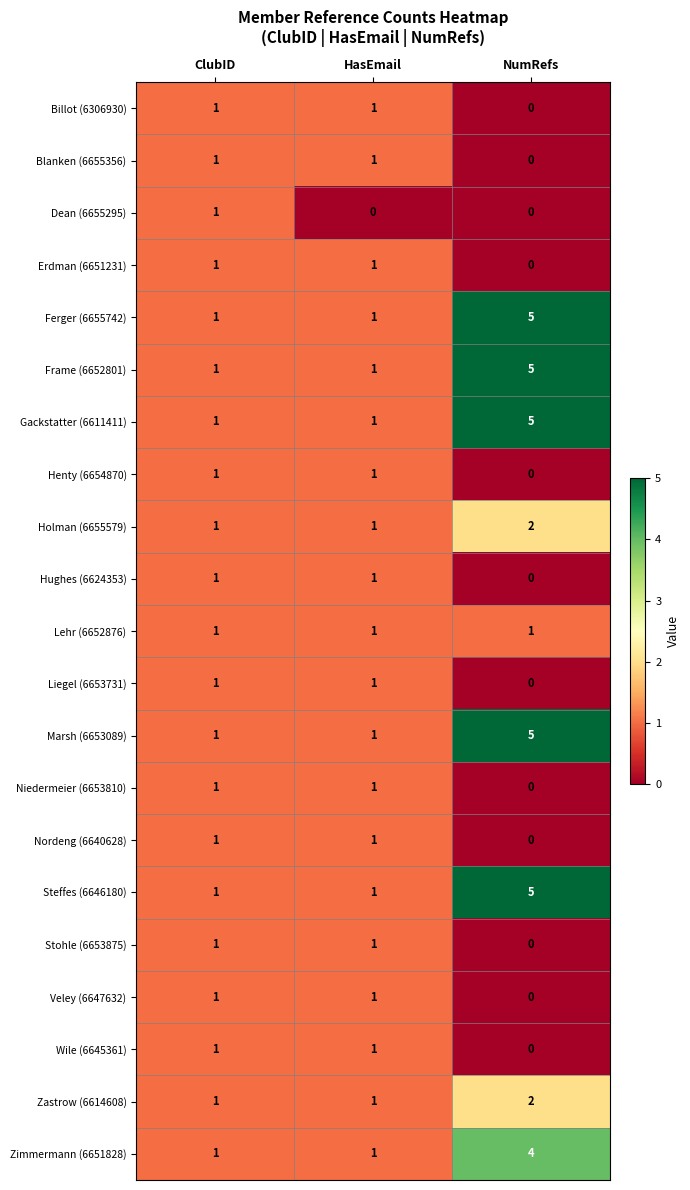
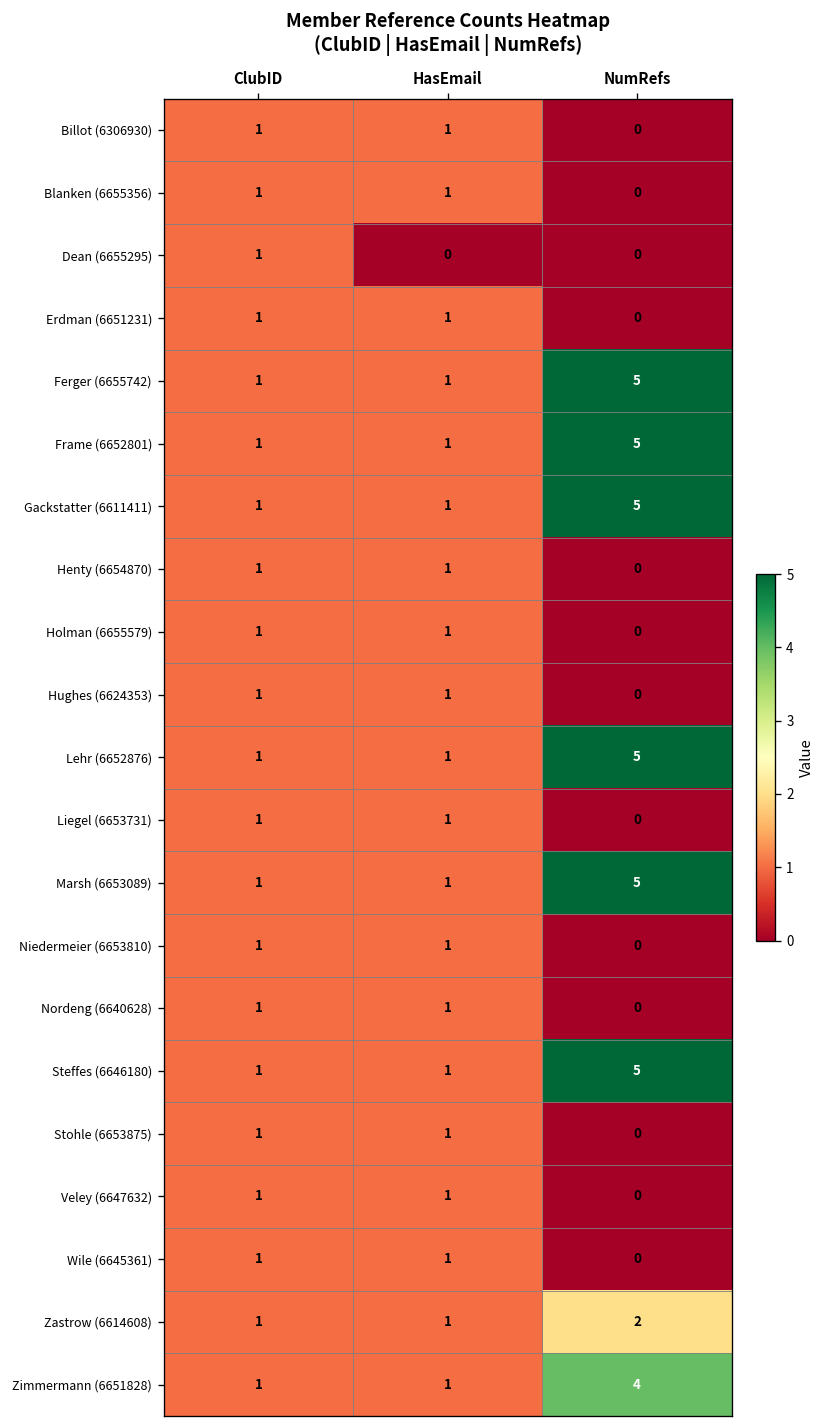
  {
    "Billot (6306930)": {
      "ClubID": 1,
      "HasEmail": 1,
      "NumRefs": 0
    },
    "Blanken (6655356)": {
      "ClubID": 1,
      "HasEmail": 1,
      "NumRefs": 0
    },
    "Dean (6655295)": {
      "ClubID": 1,
      "HasEmail": 0,
      "NumRefs": 0
    },
    "Erdman (6651231)": {
      "ClubID": 1,
      "HasEmail": 1,
      "NumRefs": 0
    },
    "Ferger (6655742)": {
      "ClubID": 1,
      "HasEmail": 1,
      "NumRefs": 5
    },
    "Frame (6652801)": {
      "ClubID": 1,
      "HasEmail": 1,
      "NumRefs": 5
    },
    "Gackstatter (6611411)": {
      "ClubID": 1,
      "HasEmail": 1,
      "NumRefs": 5
    },
    "Henty (6654870)": {
      "ClubID": 1,
      "HasEmail": 1,
      "NumRefs": 0
    },
    "Holman (6655579)": {
      "ClubID": 1,
      "HasEmail": 1,
-     "NumRefs": 2
+     "NumRefs": 0
    },
    "Hughes (6624353)": {
      "ClubID": 1,
      "HasEmail": 1,
      "NumRefs": 0
    },
    "Lehr (6652876)": {
      "ClubID": 1,
      "HasEmail": 1,
-     "NumRefs": 1
+     "NumRefs": 5
    },
    "Liegel (6653731)": {
      "ClubID": 1,
      "HasEmail": 1,
      "NumRefs": 0
    },
    "Marsh (6653089)": {
      "ClubID": 1,
      "HasEmail": 1,
      "NumRefs": 5
    },
    "Niedermeier (6653810)": {
      "ClubID": 1,
      "HasEmail": 1,
      "NumRefs": 0
    },
    "Nordeng (6640628)": {
      "ClubID": 1,
      "HasEmail": 1,
      "NumRefs": 0
    },
    "Steffes (6646180)": {
      "ClubID": 1,
      "HasEmail": 1,
      "NumRefs": 5
    },
    "Stohle (6653875)": {
      "ClubID": 1,
      "HasEmail": 1,
      "NumRefs": 0
    },
    "Veley (6647632)": {
      "ClubID": 1,
      "HasEmail": 1,
      "NumRefs": 0
    },
    "Wile (6645361)": {
      "ClubID": 1,
      "HasEmail": 1,
      "NumRefs": 0
    },
    "Zastrow (6614608)": {
      "ClubID": 1,
      "HasEmail": 1,
      "NumRefs": 2
    },
    "Zimmermann (6651828)": {
      "ClubID": 1,
      "HasEmail": 1,
      "NumRefs": 4
    }
  }
